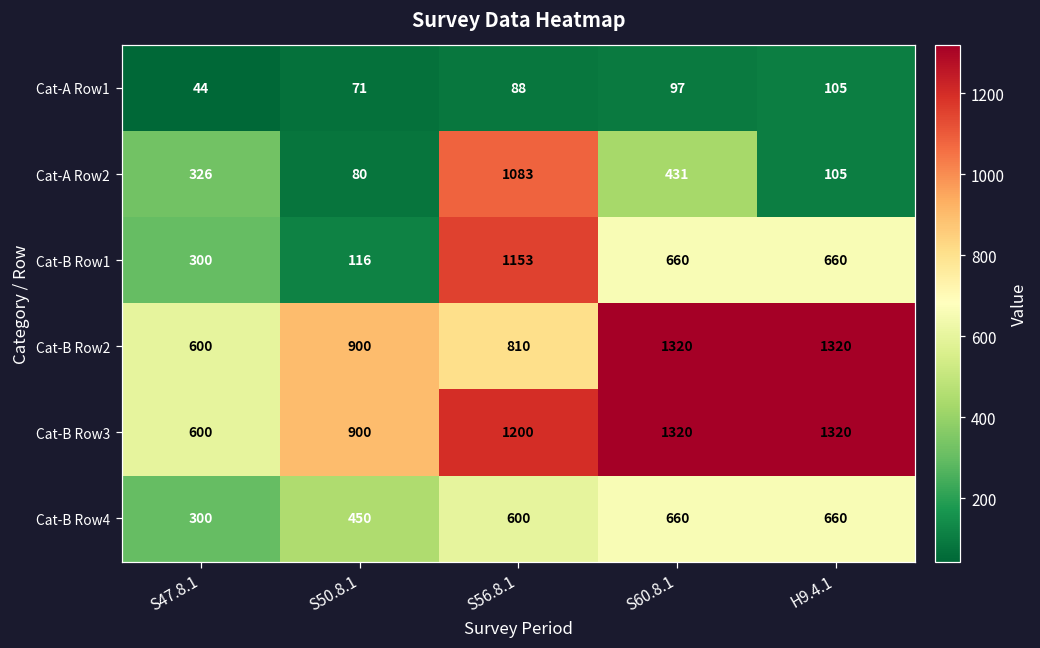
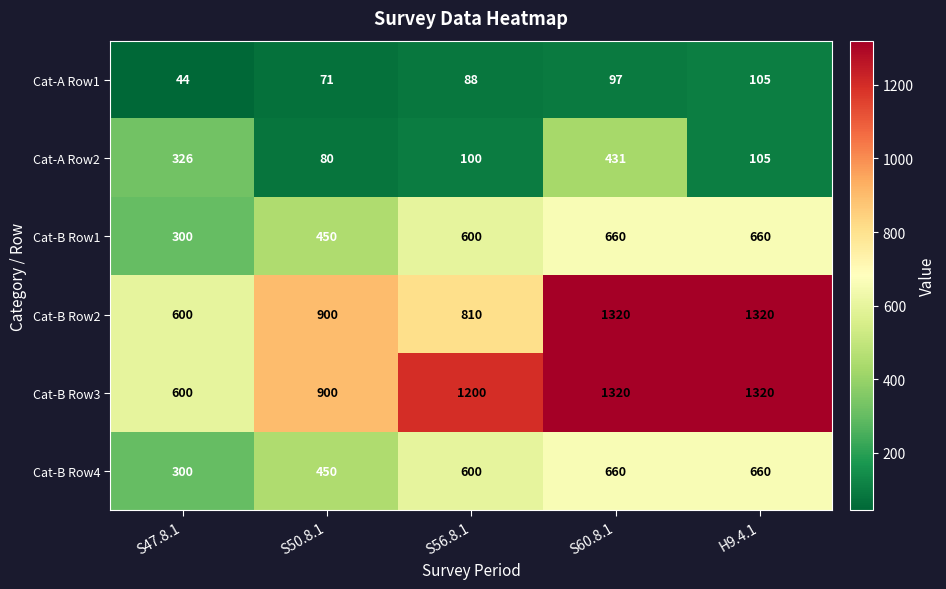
  {
    "Cat-A Row1": {
      "S47.8.1": 44,
      "S50.8.1": 71,
      "S56.8.1": 88,
      "S60.8.1": 97,
      "H9.4.1": 105
    },
    "Cat-A Row2": {
      "S47.8.1": 326,
      "S50.8.1": 80,
-     "S56.8.1": 1083,
+     "S56.8.1": 100,
      "S60.8.1": 431,
      "H9.4.1": 105
    },
    "Cat-B Row1": {
      "S47.8.1": 300,
-     "S50.8.1": 116,
-     "S56.8.1": 1153,
+     "S50.8.1": 450,
+     "S56.8.1": 600,
      "S60.8.1": 660,
      "H9.4.1": 660
    },
    "Cat-B Row2": {
      "S47.8.1": 600,
      "S50.8.1": 900,
      "S56.8.1": 810,
      "S60.8.1": 1320,
      "H9.4.1": 1320
    },
    "Cat-B Row3": {
      "S47.8.1": 600,
      "S50.8.1": 900,
      "S56.8.1": 1200,
      "S60.8.1": 1320,
      "H9.4.1": 1320
    },
    "Cat-B Row4": {
      "S47.8.1": 300,
      "S50.8.1": 450,
      "S56.8.1": 600,
      "S60.8.1": 660,
      "H9.4.1": 660
    }
  }
